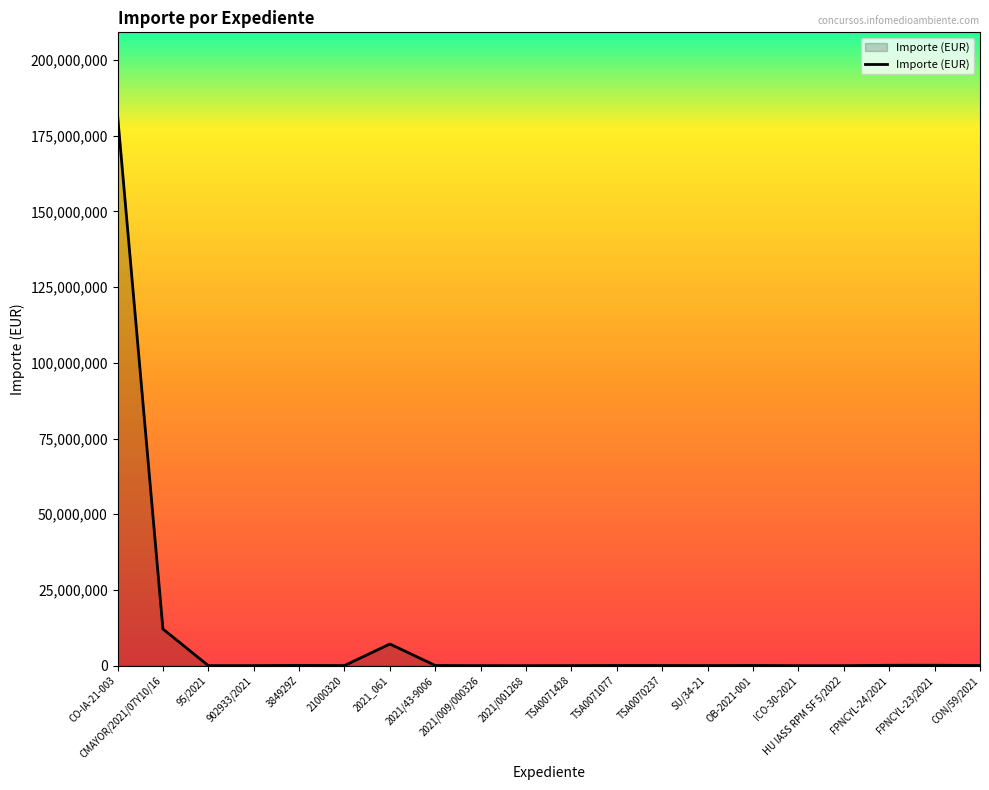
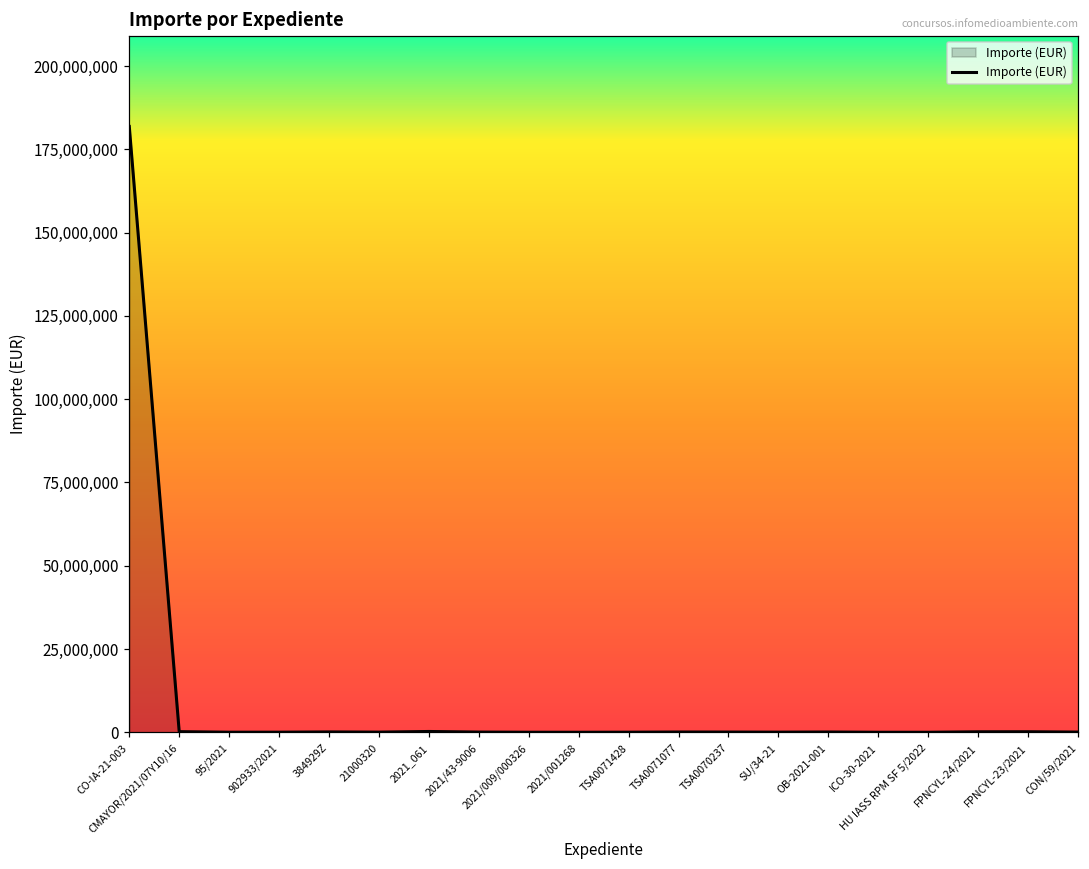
  {
    "CO-IA-21-003": "182,000,000",
-   "CMAYOR/2021/07Y10/16": "12,000,000",
+   "CMAYOR/2021/07Y10/16": "0",
    "95/2021": "0",
    "902933/2021": "0",
    "384929Z": "0",
    "21000320": "0",
-   "2021_061": "7,000,000",
+   "2021_061": "0",
    "2021/43-9006": "0",
    "2021/009/000326": "0",
    "2021/001268": "0",
    "TSA0071428": "0",
    "TSA0071077": "0",
    "TSA0070237": "0",
    "SU/34-21": "0",
    "OB-2021-001": "0",
    "ICO-30-2021": "0",
    "HU IASS RPM SF 5/2022": "0",
    "FPNCYL-24/2021": "0",
    "FPNCYL-23/2021": "0",
    "CON/59/2021": "0"
  }
